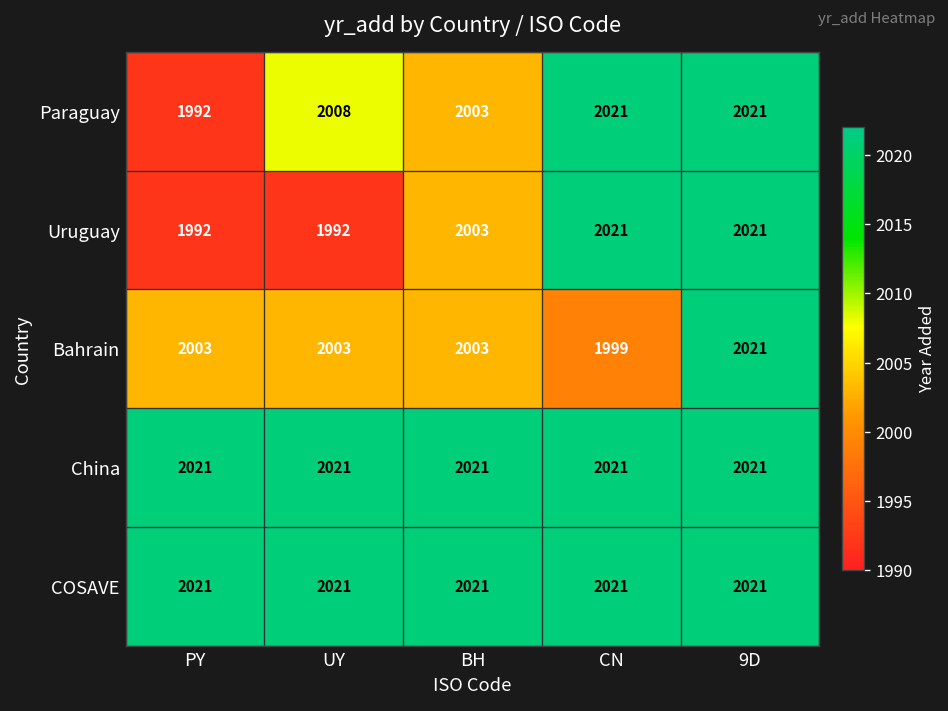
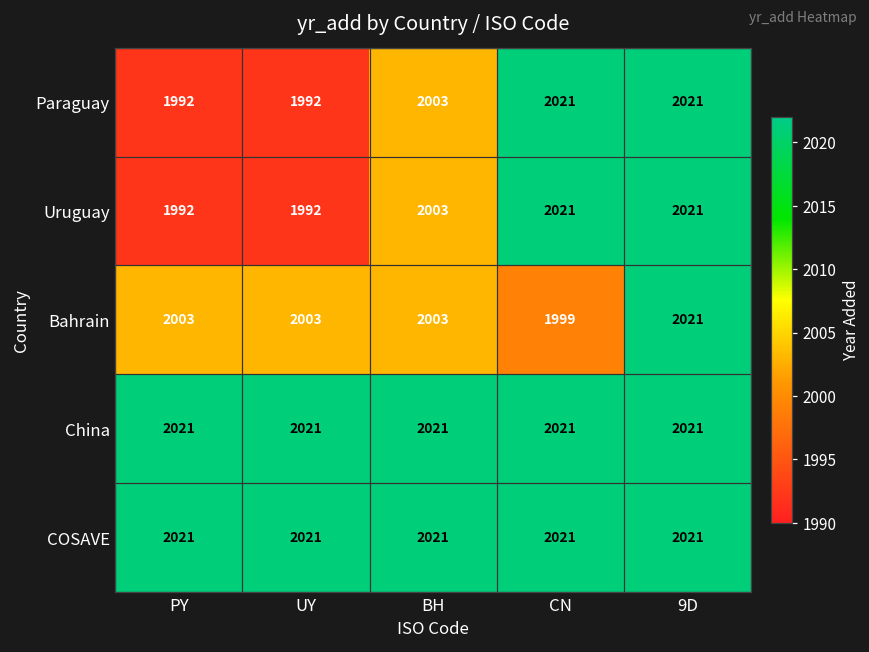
  {
    "Paraguay": {
      "PY": 1992,
-     "UY": 2008,
+     "UY": 1992,
      "BH": 2003,
      "CN": 2021,
      "9D": 2021
    },
    "Uruguay": {
      "PY": 1992,
      "UY": 1992,
      "BH": 2003,
      "CN": 2021,
      "9D": 2021
    },
    "Bahrain": {
      "PY": 2003,
      "UY": 2003,
      "BH": 2003,
      "CN": 1999,
      "9D": 2021
    },
    "China": {
      "PY": 2021,
      "UY": 2021,
      "BH": 2021,
      "CN": 2021,
      "9D": 2021
    },
    "COSAVE": {
      "PY": 2021,
      "UY": 2021,
      "BH": 2021,
      "CN": 2021,
      "9D": 2021
    }
  }
